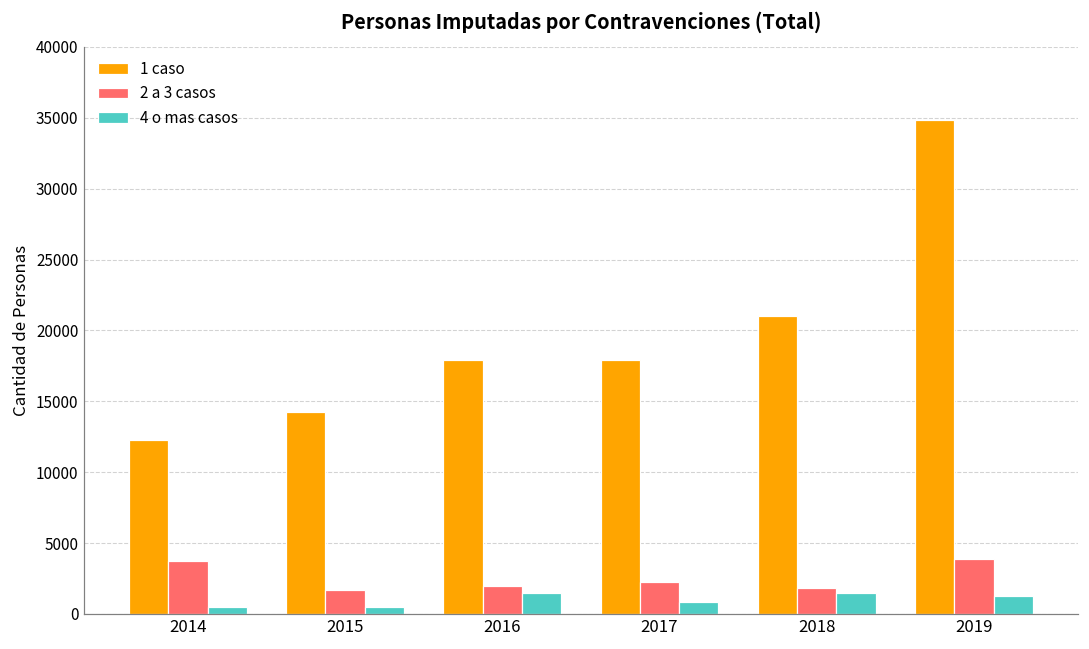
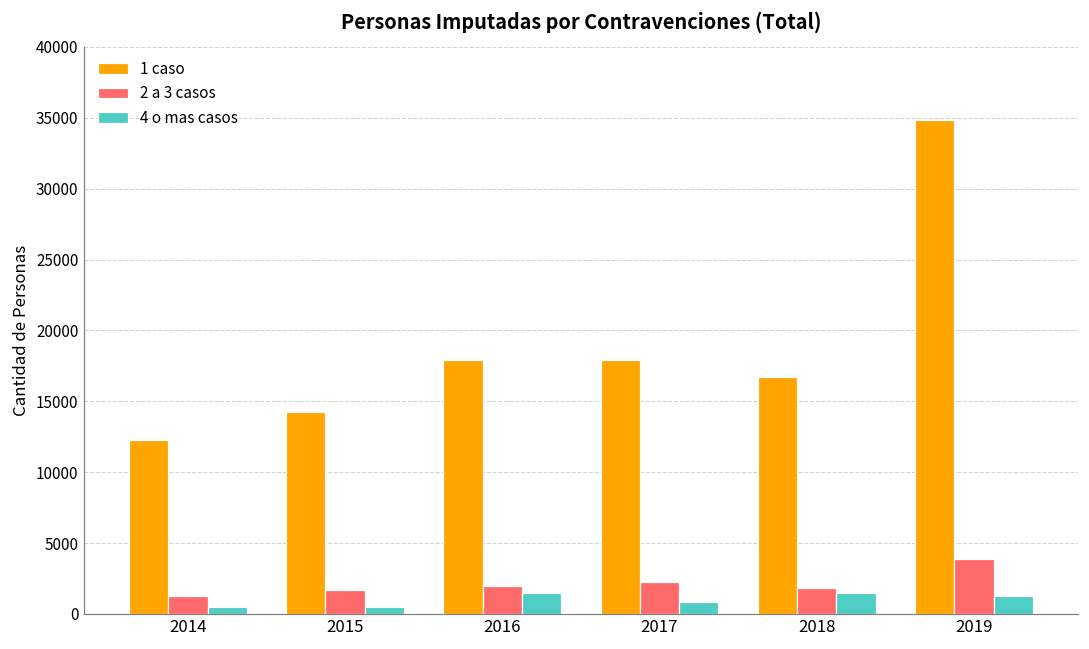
  {
    "1 caso": {
      "2014": 12300,
      "2015": 14200,
      "2016": 17900,
      "2017": 17900,
-     "2018": 21000,
+     "2018": 16700,
      "2019": 34900
    },
    "2 a 3 casos": {
-     "2014": 3800,
+     "2014": 1300,
      "2015": 1700,
      "2016": 1900,
      "2017": 2300,
      "2018": 1800,
      "2019": 3900
    },
    "4 o mas casos": {
      "2014": 500,
      "2015": 500,
      "2016": 1500,
      "2017": 900,
      "2018": 1500,
      "2019": 1300
    }
  }
